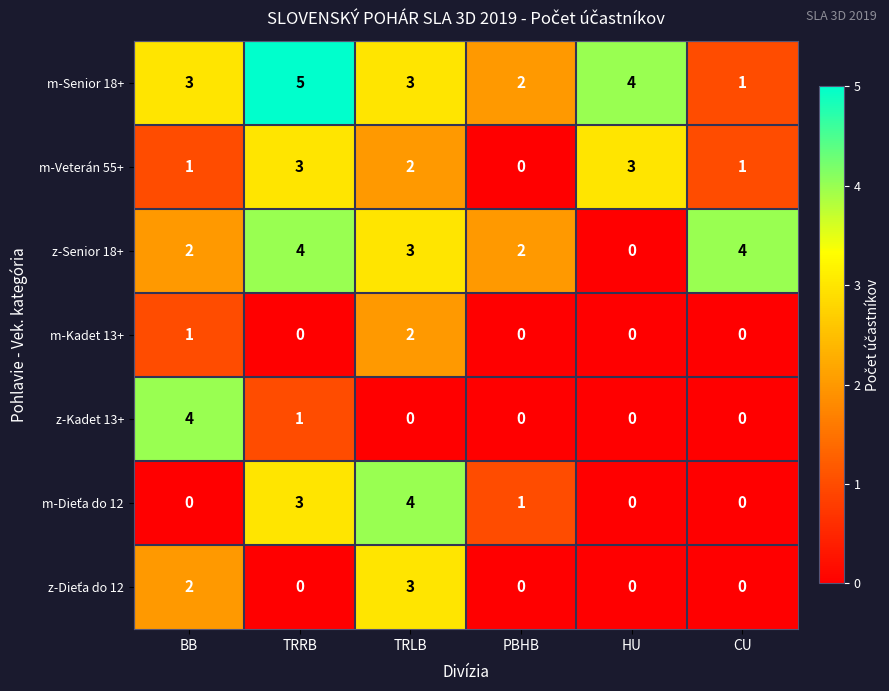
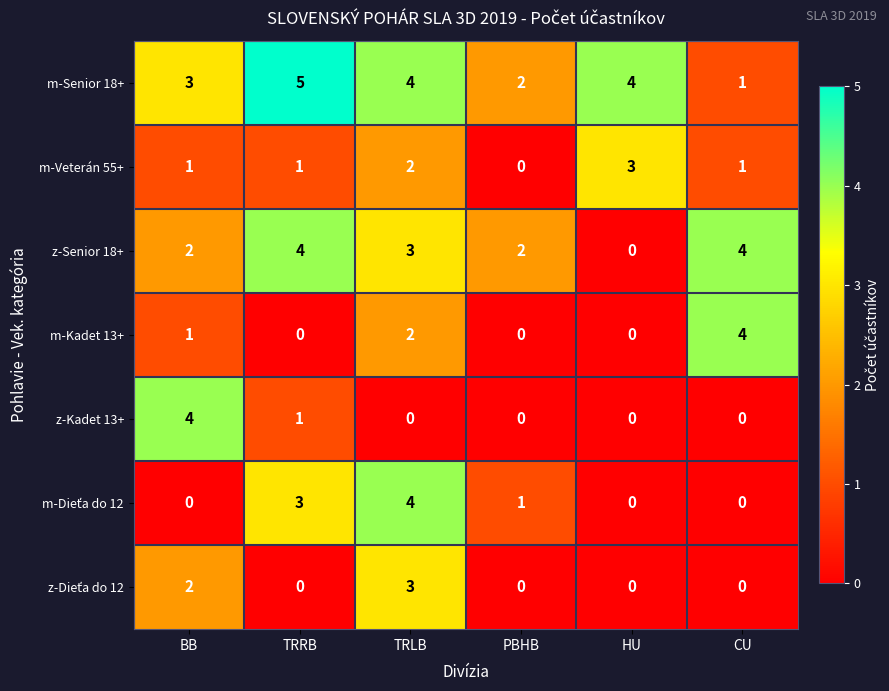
  {
    "m-Senior 18+": {
      "BB": 3,
      "TRRB": 5,
-     "TRLB": 3,
+     "TRLB": 4,
      "PBHB": 2,
      "HU": 4,
      "CU": 1
    },
    "m-Veterán 55+": {
      "BB": 1,
-     "TRRB": 3,
+     "TRRB": 1,
      "TRLB": 2,
      "PBHB": 0,
      "HU": 3,
      "CU": 1
    },
    "z-Senior 18+": {
      "BB": 2,
      "TRRB": 4,
      "TRLB": 3,
      "PBHB": 2,
      "HU": 0,
      "CU": 4
    },
    "m-Kadet 13+": {
      "BB": 1,
      "TRRB": 0,
      "TRLB": 2,
      "PBHB": 0,
      "HU": 0,
-     "CU": 0
+     "CU": 4
    },
    "z-Kadet 13+": {
      "BB": 4,
      "TRRB": 1,
      "TRLB": 0,
      "PBHB": 0,
      "HU": 0,
      "CU": 0
    },
    "m-Dieťa do 12": {
      "BB": 0,
      "TRRB": 3,
      "TRLB": 4,
      "PBHB": 1,
      "HU": 0,
      "CU": 0
    },
    "z-Dieťa do 12": {
      "BB": 2,
      "TRRB": 0,
      "TRLB": 3,
      "PBHB": 0,
      "HU": 0,
      "CU": 0
    }
  }
